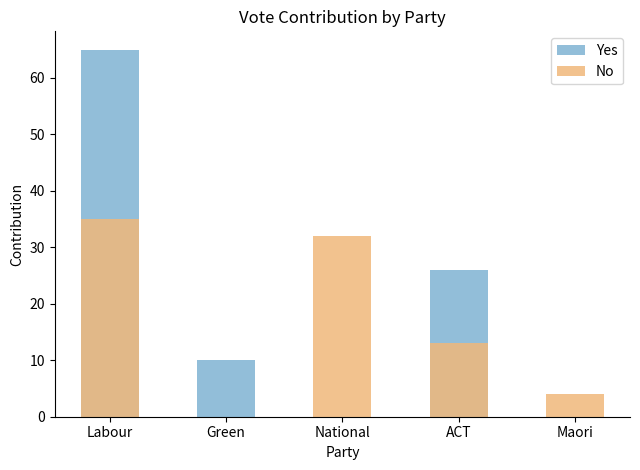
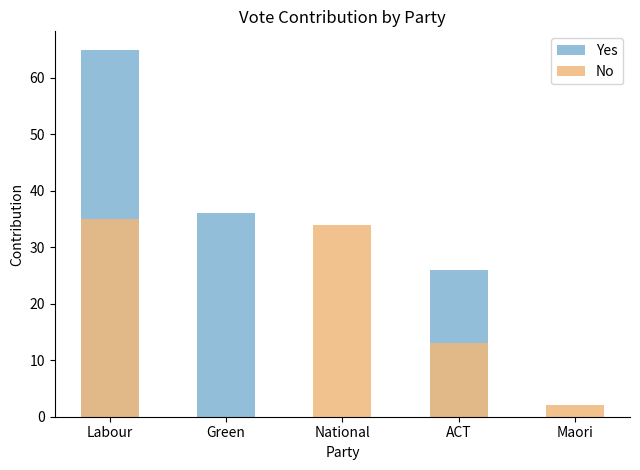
  {
    "Yes": {
      "Labour": 65,
-     "Green": 10,
+     "Green": 36,
      "National": 0,
      "ACT": 26,
      "Maori": 0
    },
    "No": {
      "Green": 0,
-     "National": 32,
-     "Maori": 4
+     "National": 34,
+     "Maori": 2
    }
  }
